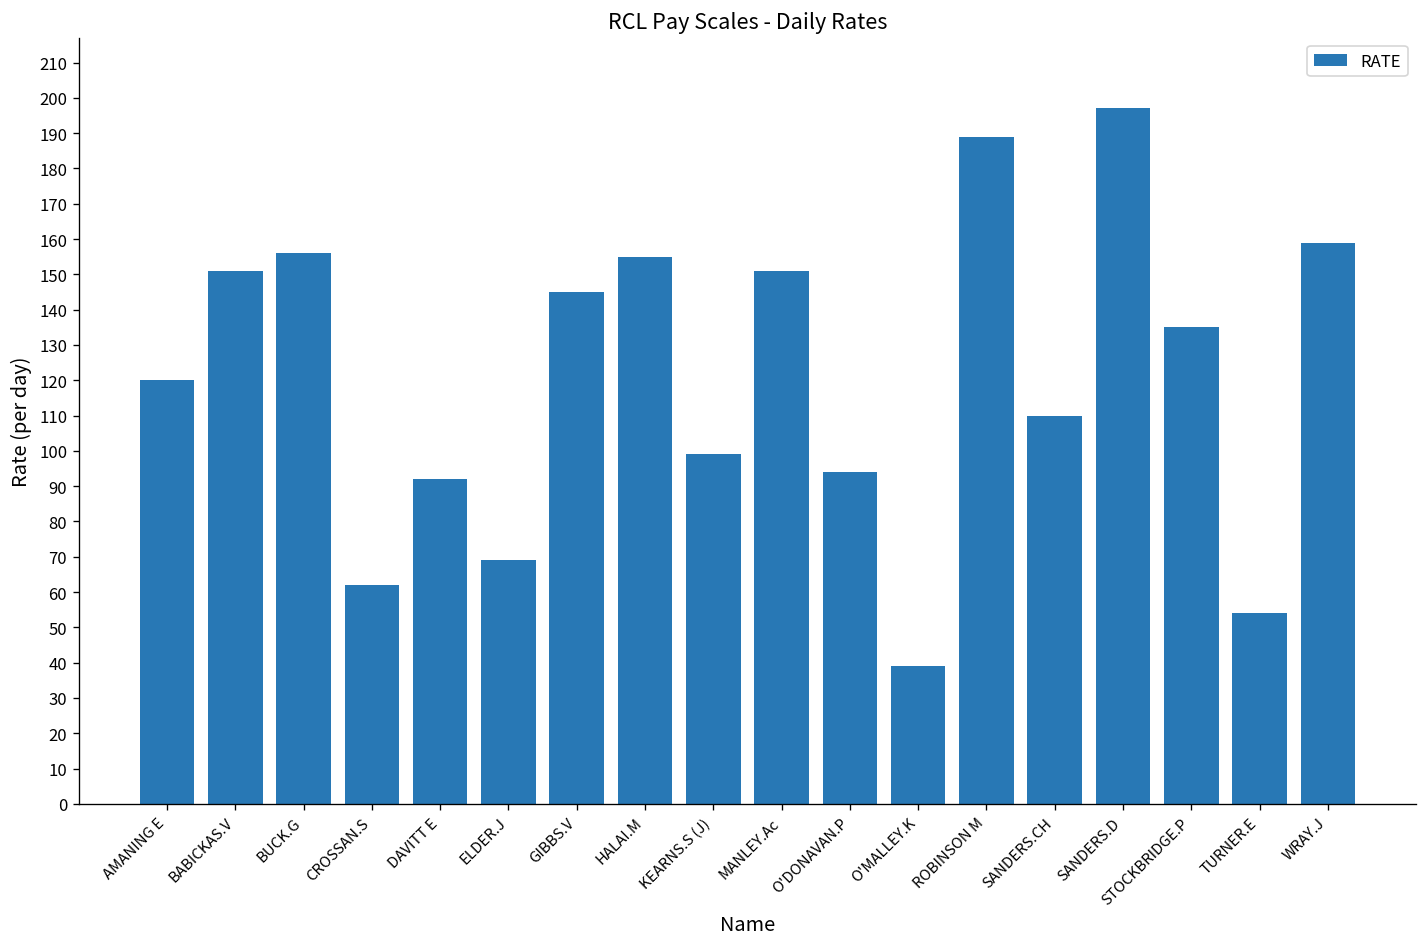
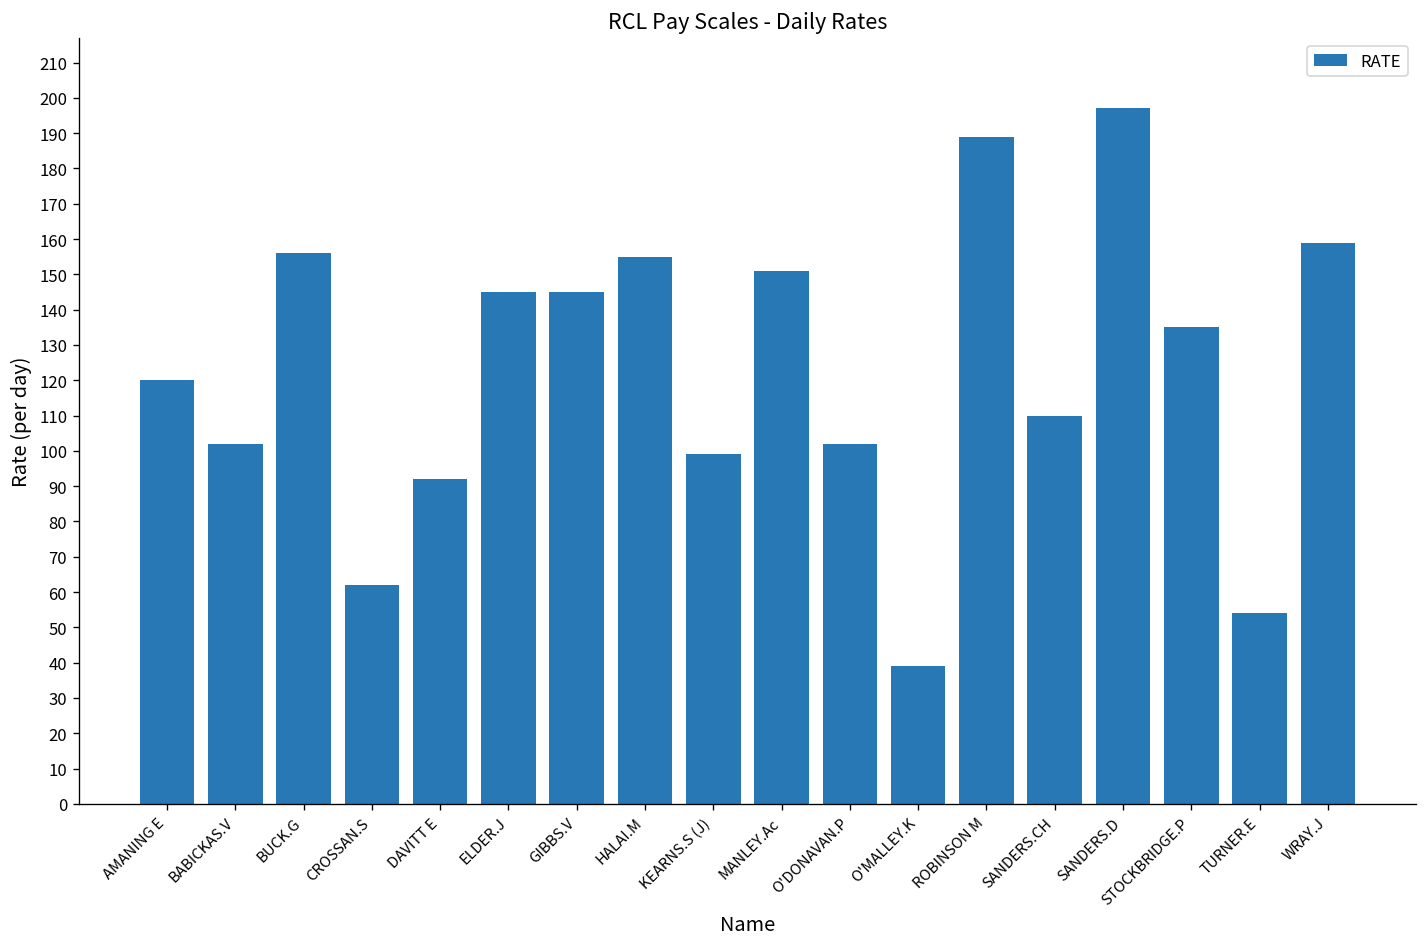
  {
    "AMANING E": 120,
-   "BABICKAS.V": 151,
+   "BABICKAS.V": 102,
    "BUCK.G": 156,
    "CROSSAN.S": 62,
    "DAVITT E": 92,
-   "ELDER.J": 69,
+   "ELDER.J": 145,
    "GIBBS.V": 145,
    "HALAI.M": 155,
    "KEARNS.S (J)": 99,
    "MANLEY.Ac": 151,
-   "O'DONAVAN.P": 94,
+   "O'DONAVAN.P": 102,
    "O'MALLEY.K": 39,
    "ROBINSON M": 189,
    "SANDERS.CH": 110,
    "SANDERS.D": 197,
    "STOCKBRIDGE.P": 135,
    "TURNER.E": 54,
    "WRAY.J": 159
  }
